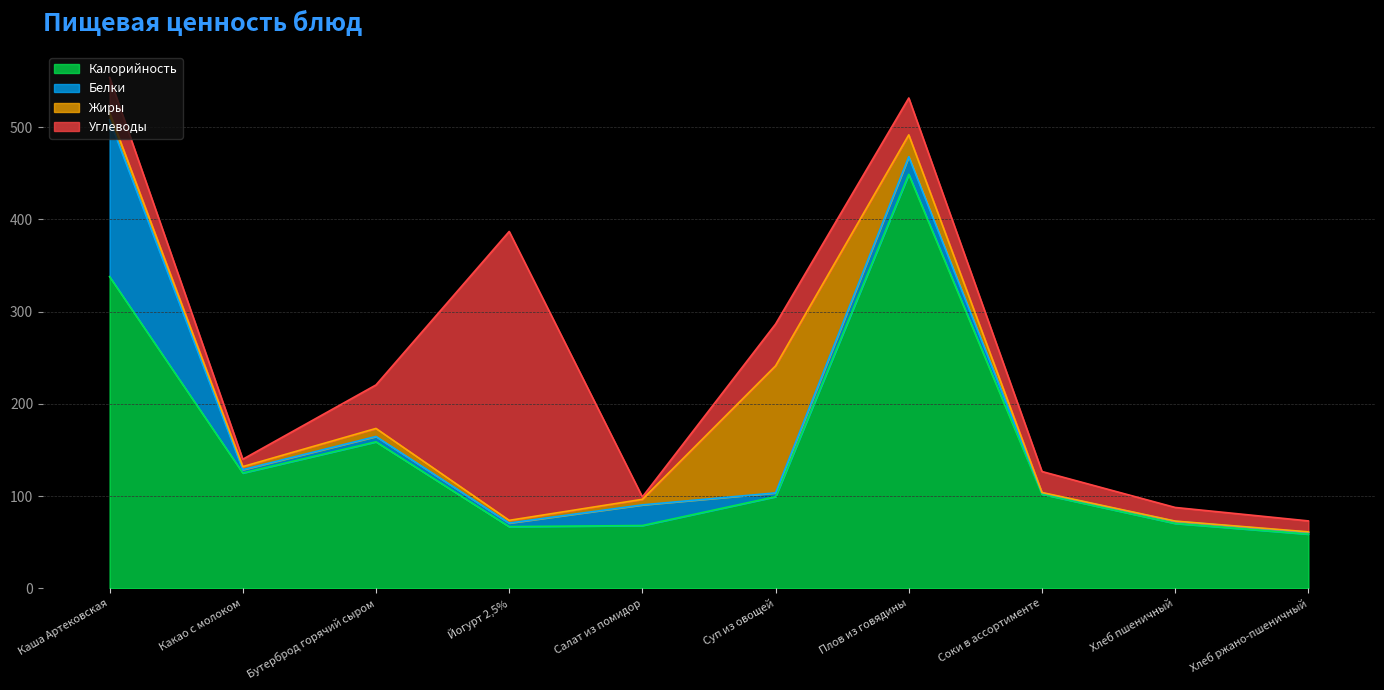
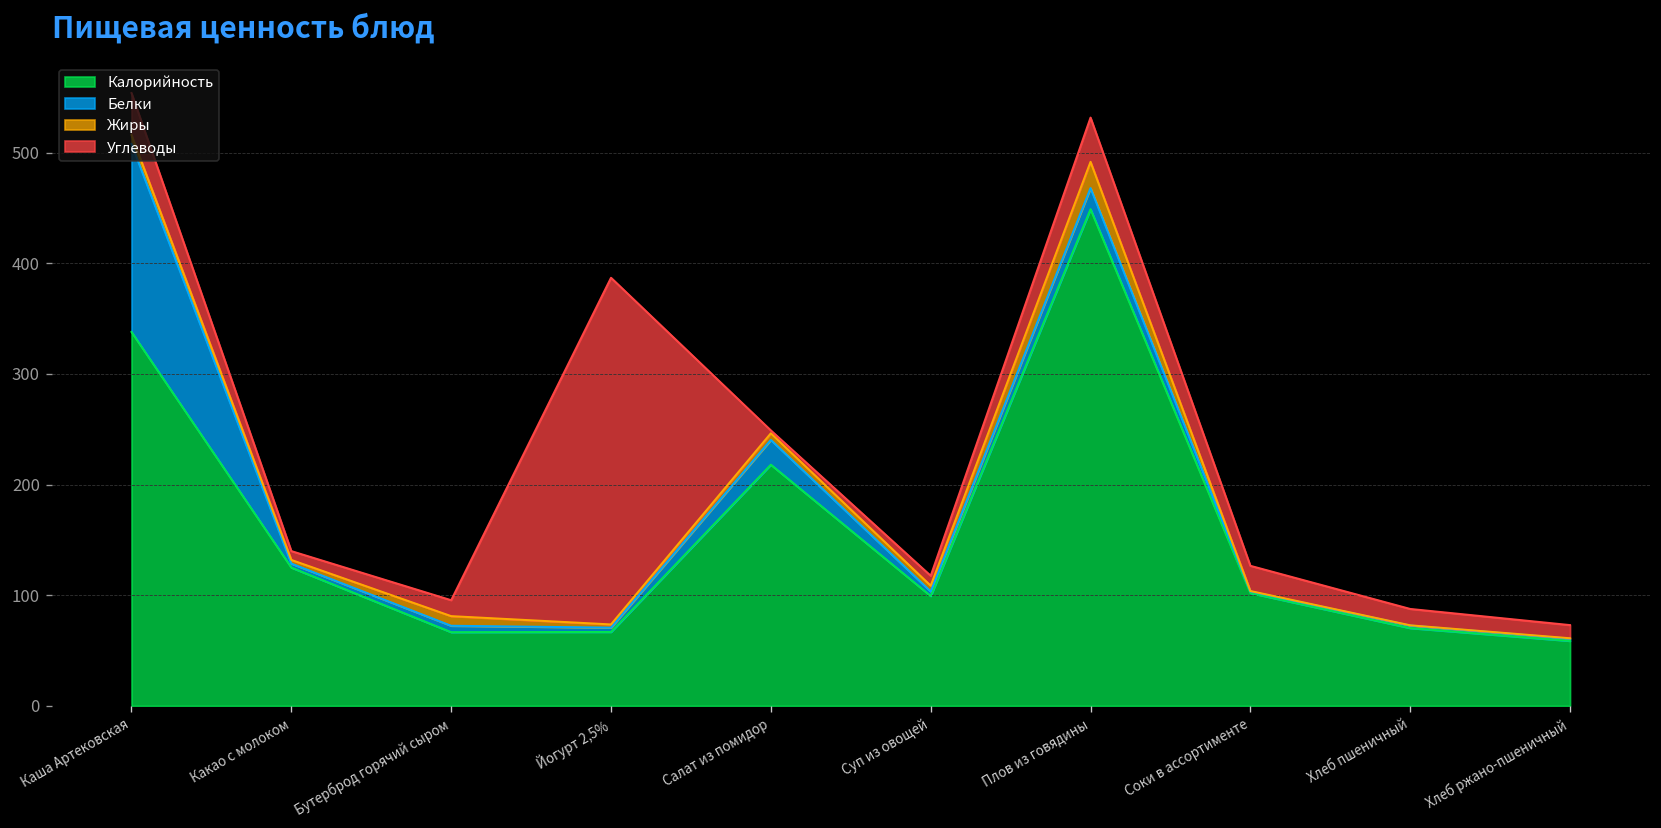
  {
    "Калорийность": {
      "Каша Артековская": 340,
      "Какао с молоком": 130,
-     "Бутерброд горячий сыром": 160,
+     "Бутерброд горячий сыром": 70,
      "Йогурт 2,5%": 70,
-     "Салат из помидор": 70,
+     "Салат из помидор": 220,
      "Суп из овощей": 100,
      "Плов из говядины": 450
    },
    "Белки": {
      "Какао с молоком": 0,
      "Бутерброд горячий сыром": 10,
      "Йогурт 2,5%": 0,
      "Салат из помидор": 20,
      "Суп из овощей": 0,
      "Плов из говядины": 20
    },
    "Жиры": {
      "Какао с молоком": 0,
      "Бутерброд горячий сыром": 10,
      "Йогурт 2,5%": 0,
-     "Суп из овощей": 140,
+     "Суп из овощей": 10,
      "Плов из говядины": 20
    },
    "Углеводы": {
      "Какао с молоком": 10,
-     "Бутерброд горячий сыром": 50,
+     "Бутерброд горячий сыром": 10,
      "Йогурт 2,5%": 310,
-     "Суп из овощей": 50,
+     "Суп из овощей": 10,
      "Плов из говядины": 40,
      "Соки в ассортименте": 20,
      "Хлеб пшеничный": 10,
      "Хлеб ржано-пшеничный": 10
    }
  }
